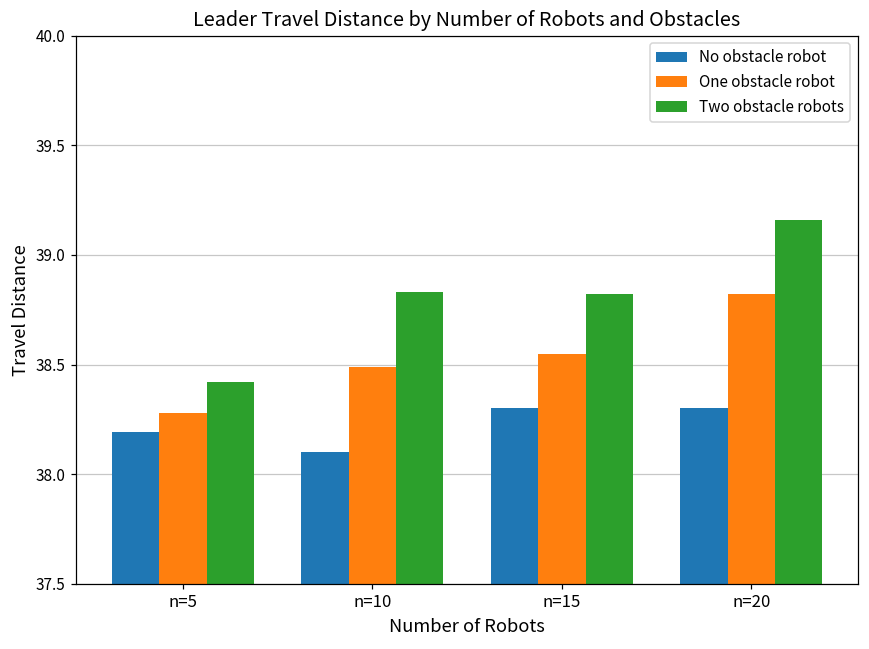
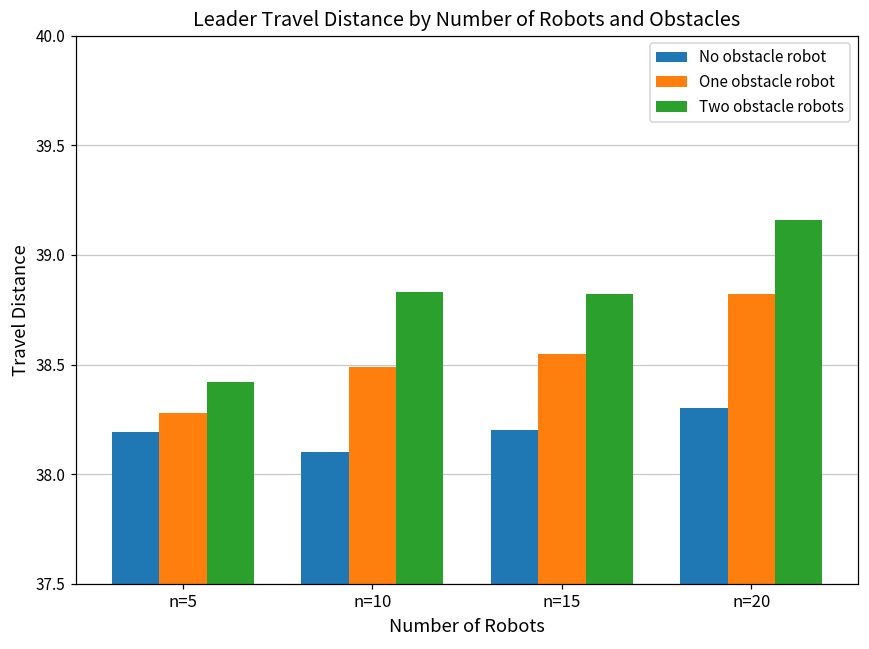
  {
    "No obstacle robot": {
      "n=5": 38.2,
      "n=10": 38.1,
-     "n=15": 38.3,
+     "n=15": 38.2,
      "n=20": 38.3
    },
    "One obstacle robot": {
      "n=5": 38.28,
      "n=10": 38.5,
      "n=15": 38.55,
      "n=20": 38.82
    },
    "Two obstacle robots": {
      "n=5": 38.42,
      "n=10": 38.83,
      "n=15": 38.82,
      "n=20": 39.16
    }
  }
